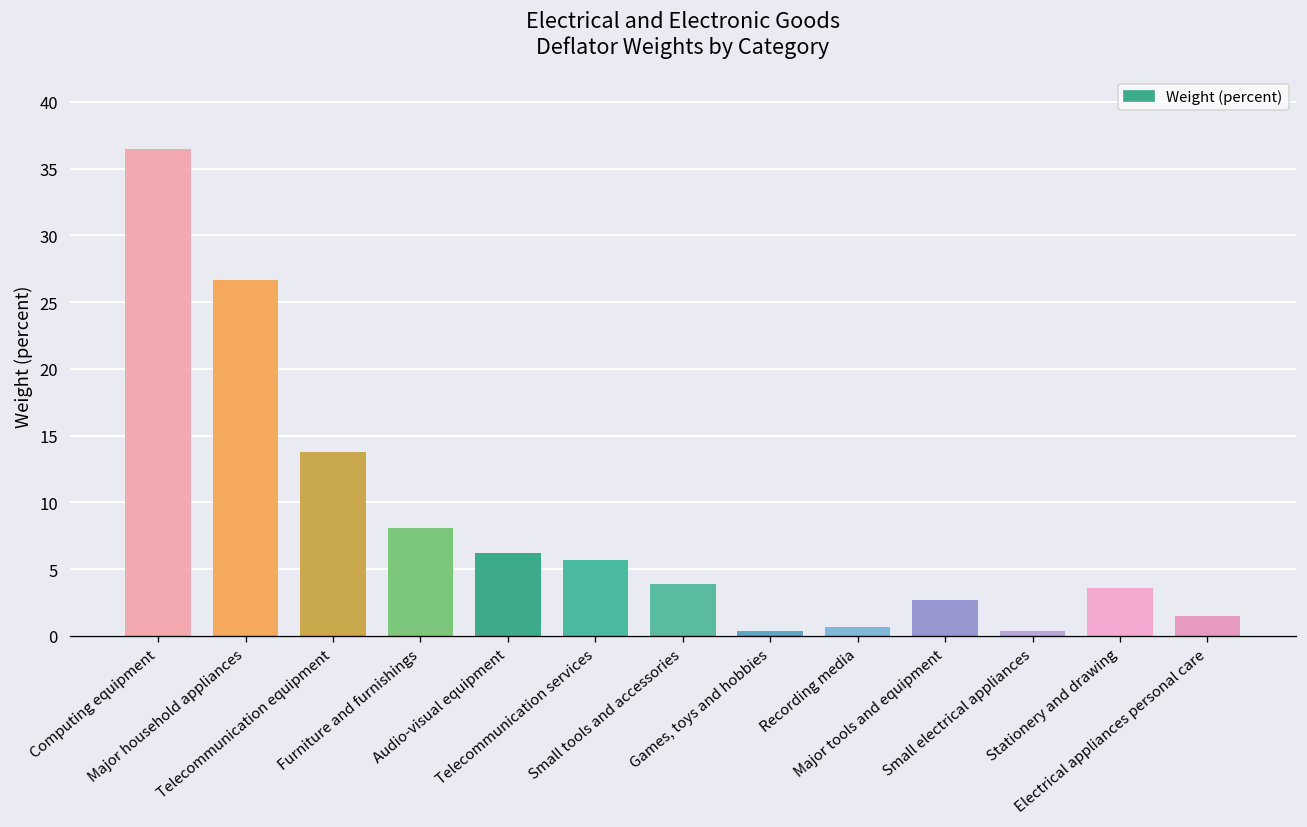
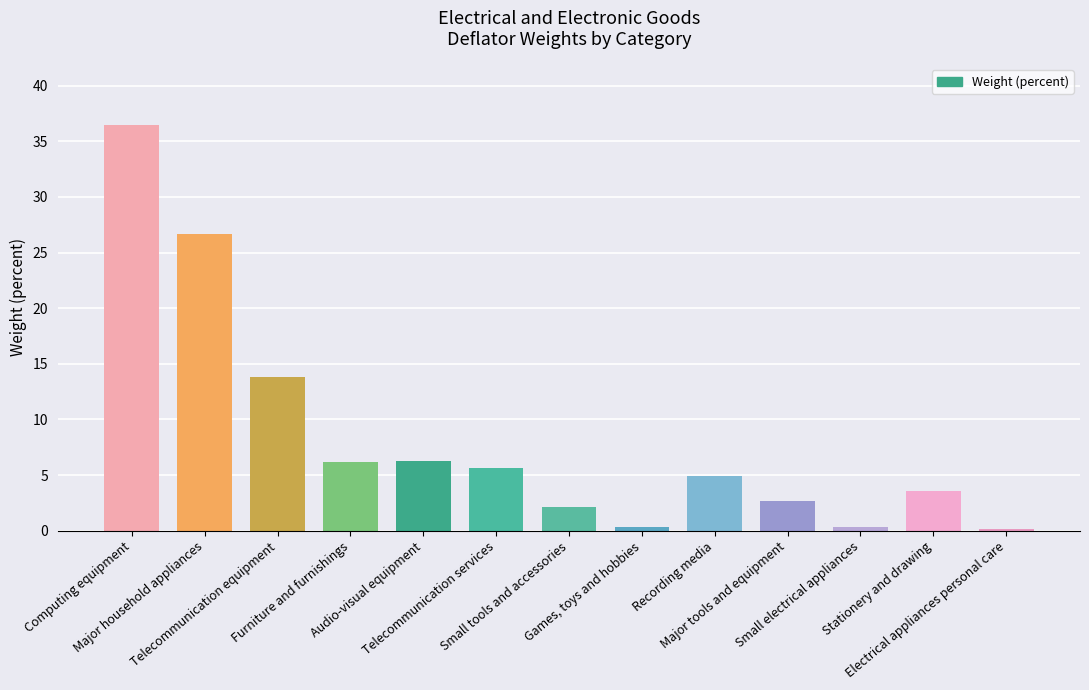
  {
    "Computing equipment": 36.5,
    "Major household appliances": 26.7,
    "Telecommunication equipment": 13.8,
-   "Furniture and furnishings": 8.1,
+   "Furniture and furnishings": 6.2,
    "Audio-visual equipment": 6.2,
    "Telecommunication services": 5.7,
-   "Small tools and accessories": 3.9,
+   "Small tools and accessories": 2.1,
    "Games, toys and hobbies": 0.4,
-   "Recording media": 0.7,
+   "Recording media": 4.9,
    "Major tools and equipment": 2.7,
    "Small electrical appliances": 0.3,
    "Stationery and drawing": 3.6,
-   "Electrical appliances personal care": 1.5
+   "Electrical appliances personal care": 0.1
  }
